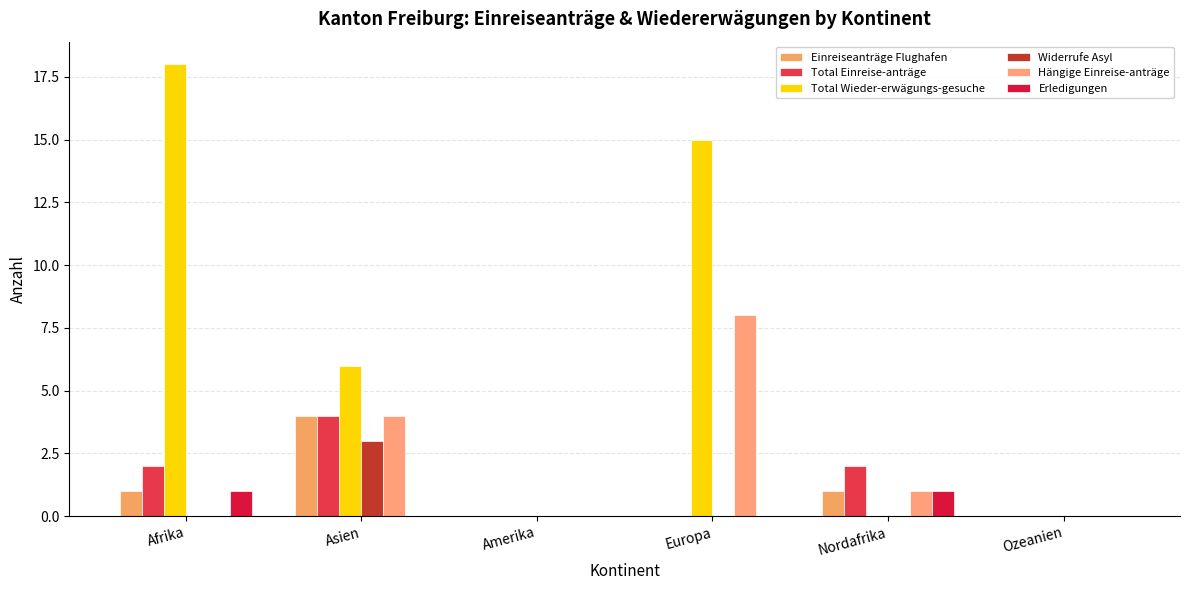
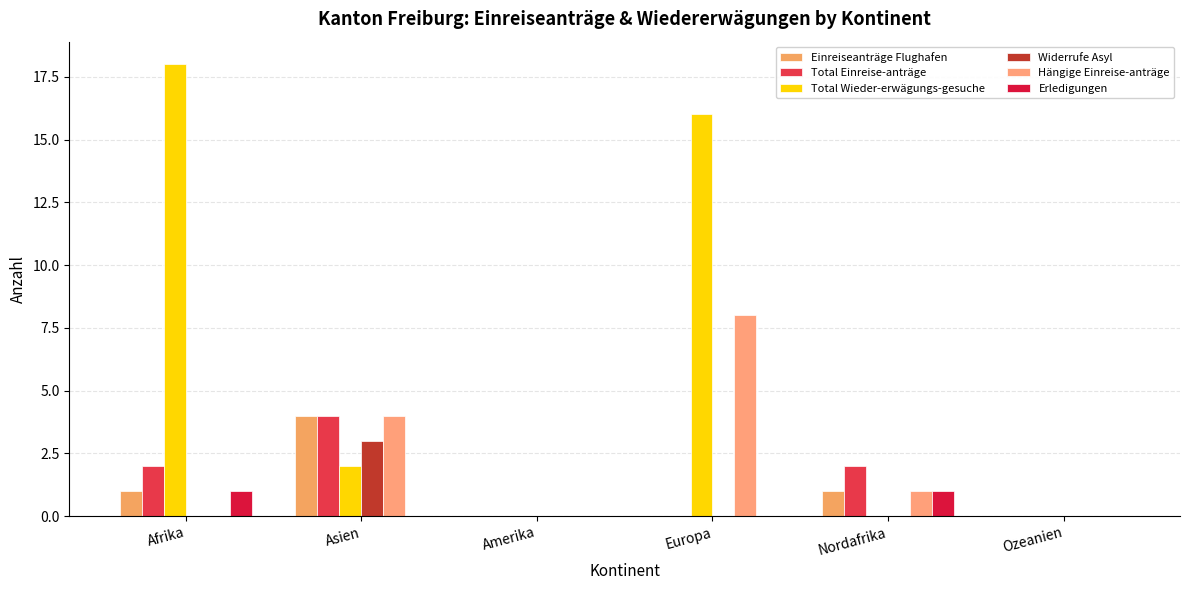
  {
    "Total Wieder-erwägungs-gesuche": {
      "Afrika": 18,
-     "Asien": 6,
+     "Asien": 2,
      "Amerika": 0,
-     "Europa": 15,
+     "Europa": 16,
      "Nordafrika": 0,
      "Ozeanien": 0
    }
  }
